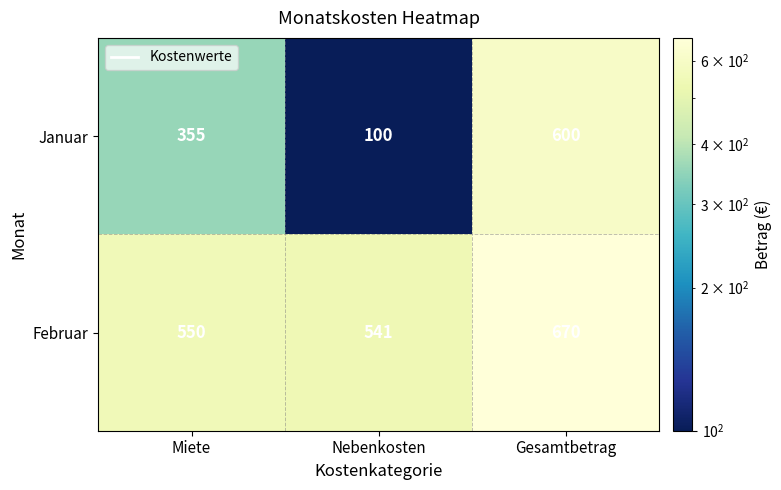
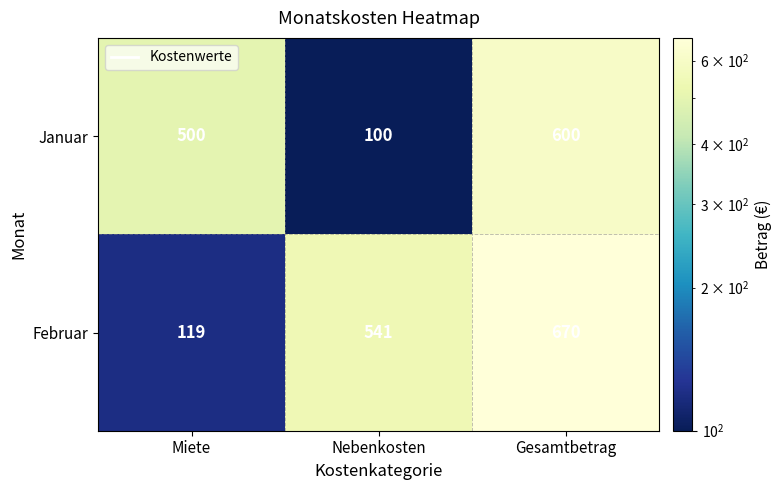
  {
    "Januar": {
-     "Miete": 355,
+     "Miete": 500,
      "Nebenkosten": 100,
      "Gesamtbetrag": 600
    },
    "Februar": {
-     "Miete": 550,
+     "Miete": 119,
      "Nebenkosten": 541
    }
  }
